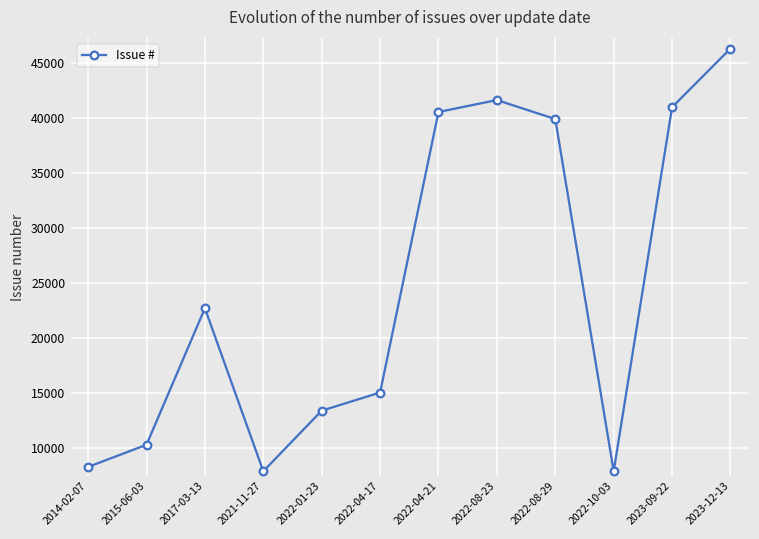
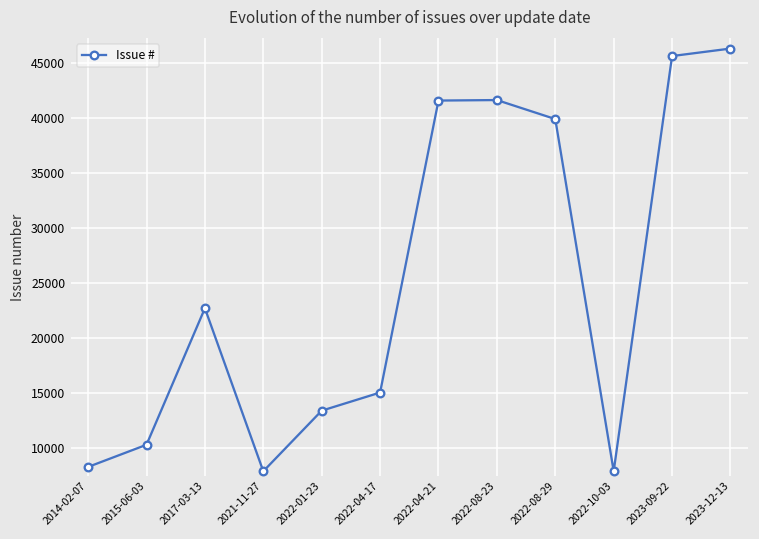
  {
    "2014-02-07": 8000,
    "2015-06-03": 10000,
    "2017-03-13": 23000,
    "2021-11-27": 8000,
    "2022-01-23": 13000,
    "2022-04-17": 15000,
-   "2022-04-21": 41000,
+   "2022-04-21": 42000,
    "2022-08-23": 42000,
    "2022-08-29": 40000,
    "2022-10-03": 8000,
-   "2023-09-22": 41000,
+   "2023-09-22": 46000,
    "2023-12-13": 46000
  }
